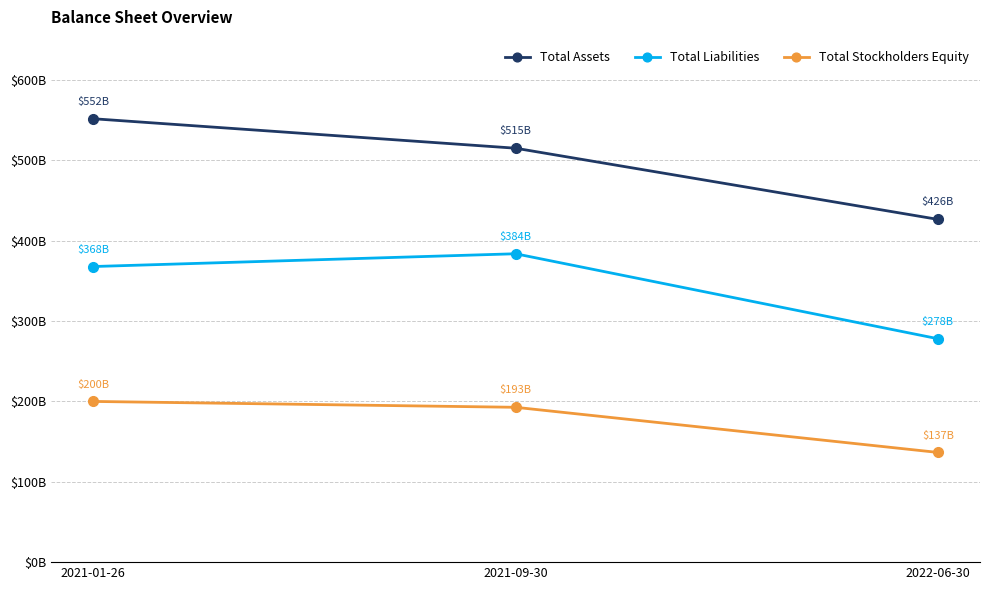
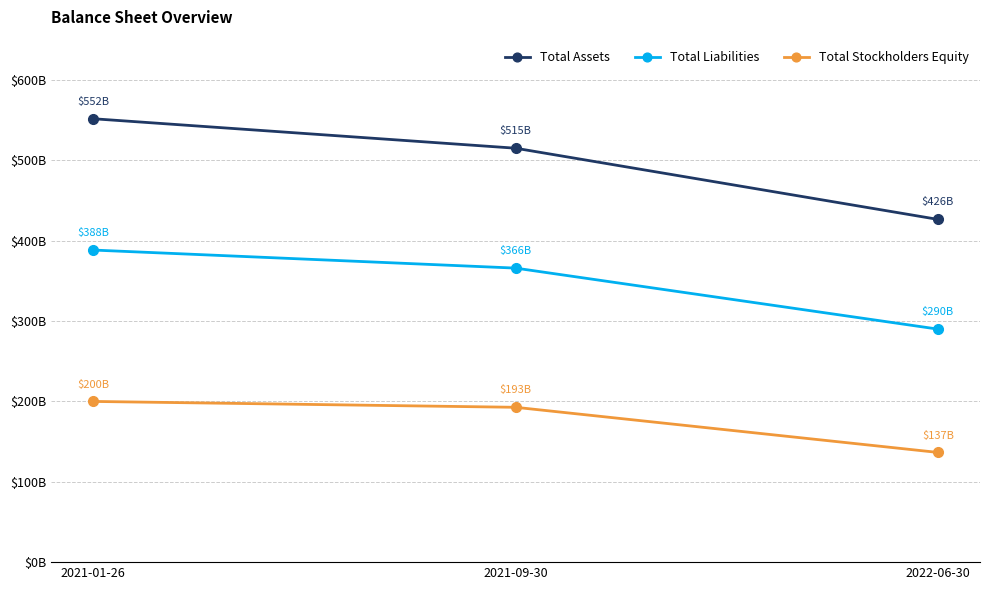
  {
    "Total Assets": {
      "2021-01-26": "$552B",
      "2021-09-30": "$515B",
      "2022-06-30": "$426B"
    },
    "Total Liabilities": {
-     "2021-01-26": "$368B",
-     "2021-09-30": "$384B",
-     "2022-06-30": "$278B"
+     "2021-01-26": "$388B",
+     "2021-09-30": "$366B",
+     "2022-06-30": "$290B"
    },
    "Total Stockholders Equity": {
      "2021-01-26": "$200B",
      "2021-09-30": "$193B",
      "2022-06-30": "$137B"
    }
  }
